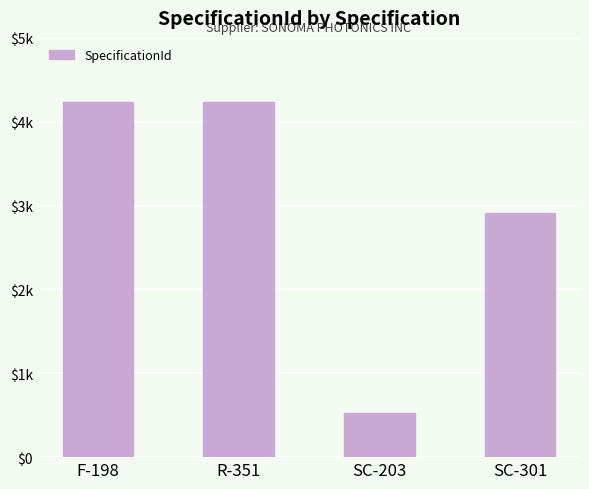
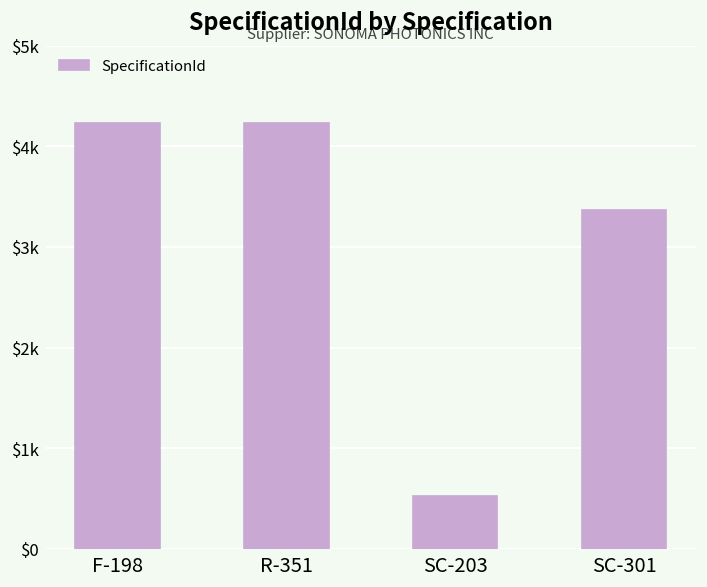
  {
    "F-198": "$4200",
    "R-351": "$4200",
    "SC-203": "$500",
-   "SC-301": "$2900"
+   "SC-301": "$3400"
  }
